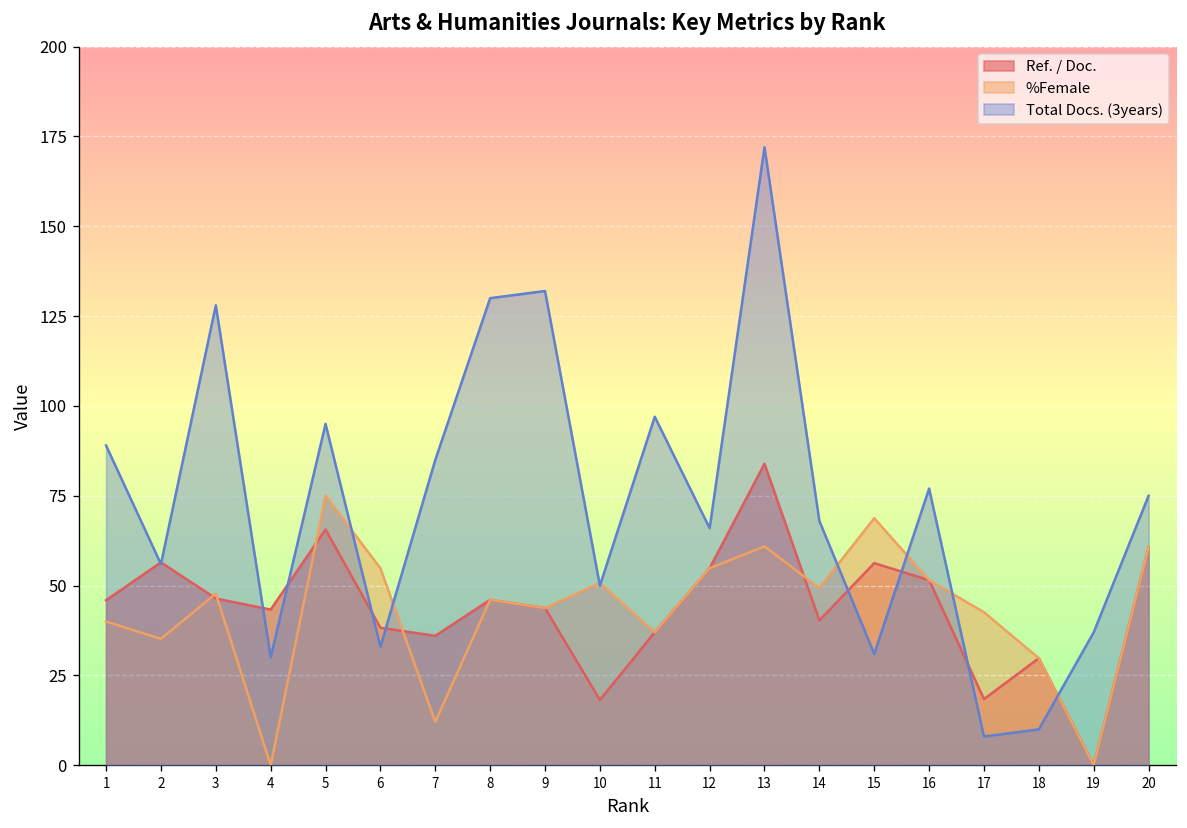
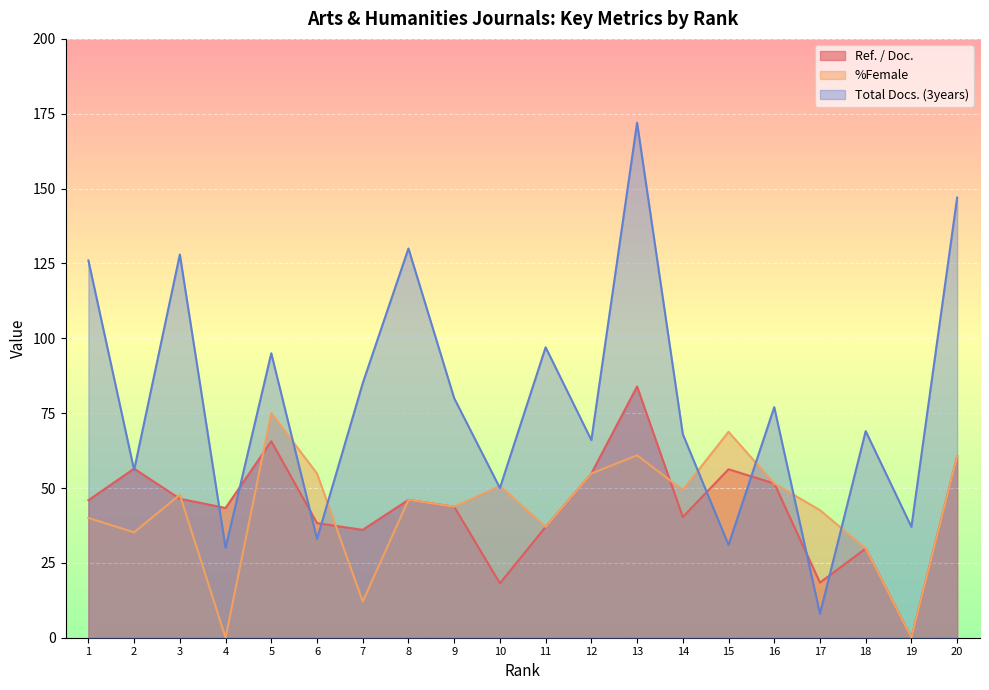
  {
    "Ref. / Doc.": {
      "1": 46,
      "3": 46,
      "4": 43,
      "5": 66,
      "6": 38,
      "7": 36,
      "10": 18,
      "13": 84,
      "14": 40,
      "15": 56,
      "17": 18
    },
    "%Female": {
      "1": 40,
      "2": 35,
      "3": 48,
      "4": 0,
      "5": 75,
      "6": 55,
      "7": 12,
      "13": 61,
      "14": 49,
      "15": 69,
      "17": 43
    },
    "Total Docs. (3years)": {
-     "1": 89,
+     "1": 126,
      "3": 128,
      "4": 30,
      "5": 95,
      "6": 33,
      "7": 85,
      "8": 130,
-     "9": 132,
+     "9": 80,
      "11": 97,
      "12": 66,
      "13": 172,
      "14": 68,
      "15": 31,
      "16": 77,
      "17": 8,
-     "18": 10,
+     "18": 69,
      "19": 37,
-     "20": 75
+     "20": 147
    }
  }
